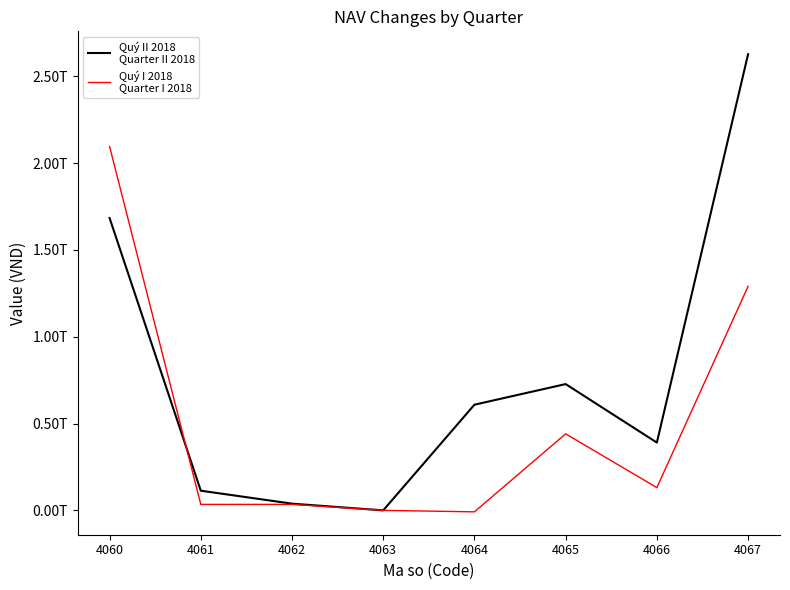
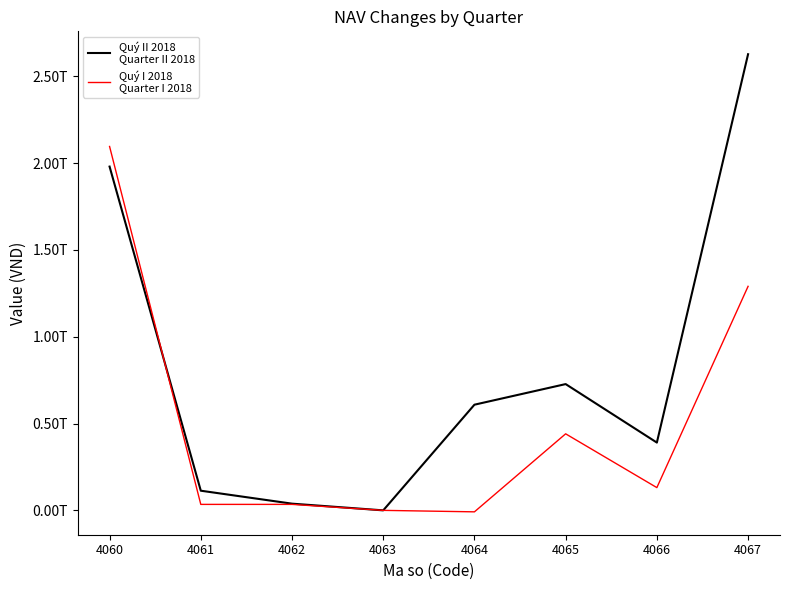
  {
    "Quý II 2018 Quarter II 2018": {
-     "4060": "1.68T",
+     "4060": "1.98T",
      "4061": "0.11T",
      "4064": "0.61T",
      "4065": "0.73T",
      "4066": "0.39T",
      "4067": "2.63T"
    },
    "Quý I 2018 Quarter I 2018": {
      "4060": "2.10T",
      "4061": "0.03T",
      "4064": "-0.01T",
      "4065": "0.44T",
      "4066": "0.13T",
      "4067": "1.29T"
    }
  }
